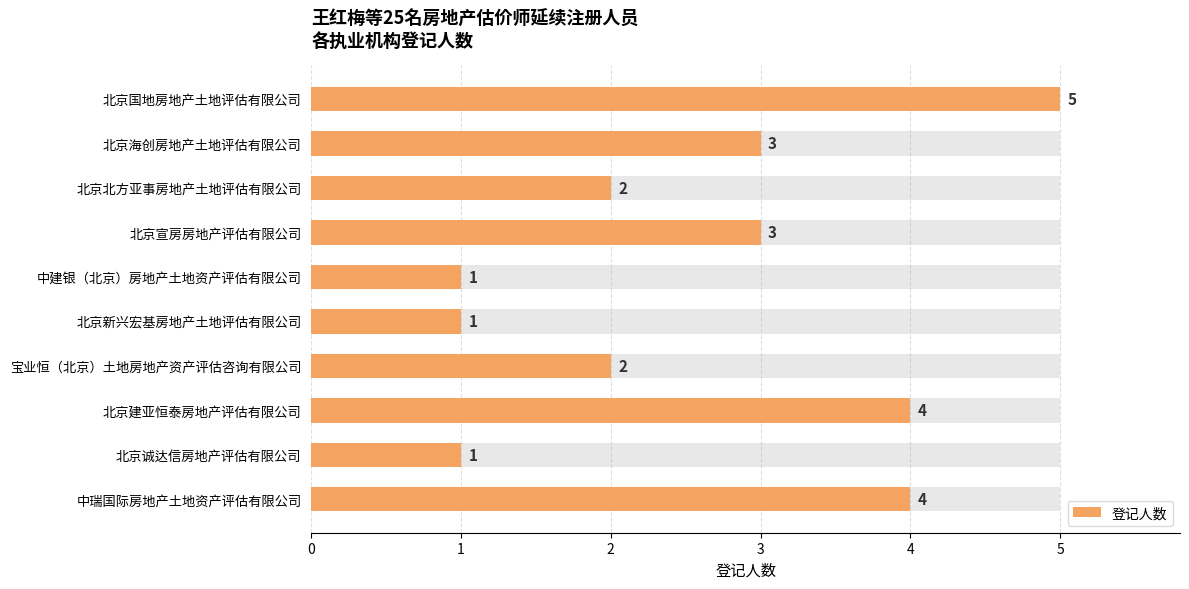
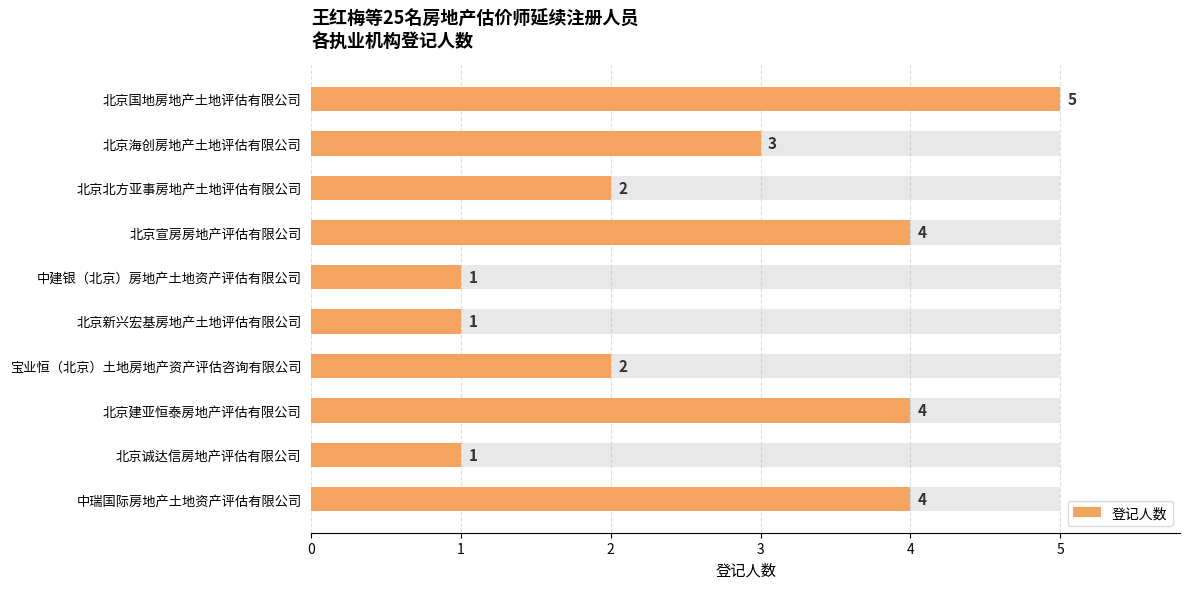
  {
    "登记人数": {
      "北京国地房地产土地评估有限公司": 5,
-     "北京宣房房地产评估有限公司": 3
+     "北京宣房房地产评估有限公司": 4
    }
  }
